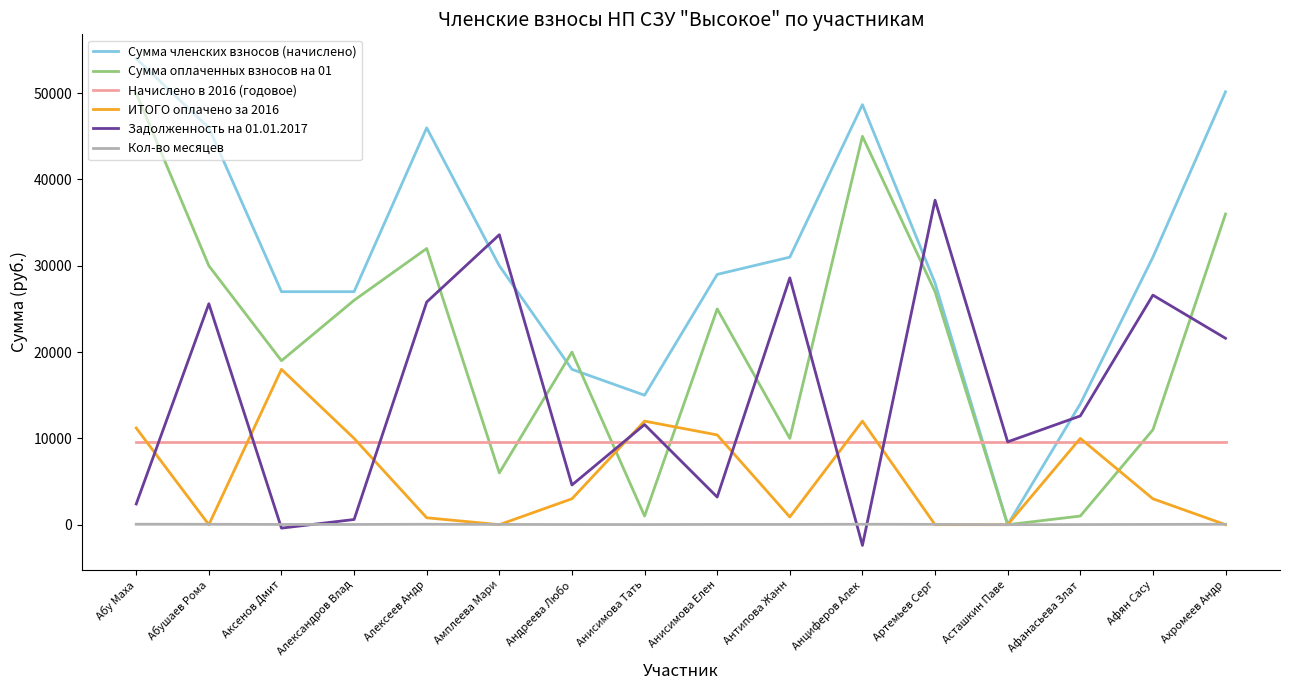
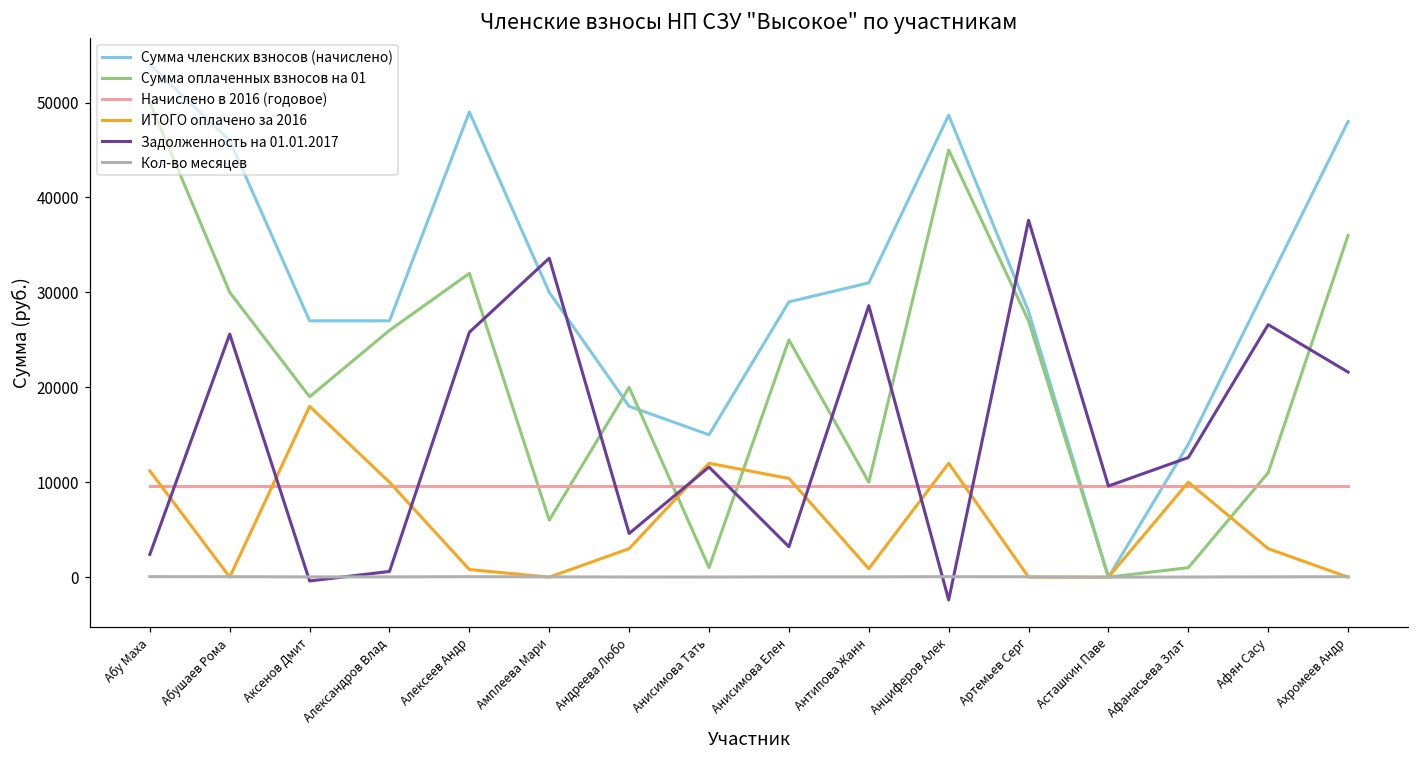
  {
    "Сумма членских взносов (начислено)": {
      "Аксенов Дмит": 27000,
      "Александров Влад": 27000,
-     "Алексеев Андр": 46000,
+     "Алексеев Андр": 49000,
      "Амплеева Мари": 30000,
      "Андреева Любо": 18000,
      "Анисимова Тать": 15000,
      "Анисимова Елен": 29000,
      "Антипова Жанн": 31000,
      "Анциферов Алек": 49000,
      "Артемьев Серг": 28000,
      "Афанасьева Злат": 14000,
      "Афян Сасу": 31000,
-     "Ахромеев Андр": 50000
+     "Ахромеев Андр": 48000
    },
    "Сумма оплаченных взносов на 01": {
      "Абушаев Рома": 30000,
      "Аксенов Дмит": 19000,
      "Александров Влад": 26000,
      "Алексеев Андр": 32000,
      "Амплеева Мари": 6000,
      "Андреева Любо": 20000,
      "Анисимова Тать": 1000,
      "Анисимова Елен": 25000,
      "Антипова Жанн": 10000,
      "Анциферов Алек": 45000,
      "Артемьев Серг": 27000,
      "Афанасьева Злат": 1000,
      "Афян Сасу": 11000,
      "Ахромеев Андр": 36000
    },
    "Начислено в 2016 (годовое)": {
      "Абу Маха": 10000,
      "Абушаев Рома": 10000,
      "Аксенов Дмит": 10000,
      "Александров Влад": 10000,
      "Алексеев Андр": 10000,
      "Амплеева Мари": 10000,
      "Андреева Любо": 10000,
      "Анисимова Тать": 10000,
      "Анисимова Елен": 10000,
      "Антипова Жанн": 10000,
      "Анциферов Алек": 10000,
      "Артемьев Серг": 10000,
      "Афанасьева Злат": 10000,
      "Афян Сасу": 10000,
      "Ахромеев Андр": 10000
    },
    "ИТОГО оплачено за 2016": {
      "Абу Маха": 11000,
      "Аксенов Дмит": 18000,
      "Александров Влад": 10000,
      "Алексеев Андр": 1000,
      "Андреева Любо": 3000,
      "Анисимова Тать": 12000,
      "Анисимова Елен": 10000,
      "Антипова Жанн": 1000,
      "Анциферов Алек": 12000,
      "Афанасьева Злат": 10000,
      "Афян Сасу": 3000
    },
    "Задолженность на 01.01.2017": {
      "Абу Маха": 2000,
      "Абушаев Рома": 26000,
      "Аксенов Дмит": 0,
      "Александров Влад": 1000,
      "Алексеев Андр": 26000,
      "Амплеева Мари": 34000,
      "Андреева Любо": 5000,
      "Анисимова Тать": 12000,
      "Анисимова Елен": 3000,
      "Антипова Жанн": 29000,
      "Анциферов Алек": -2000,
      "Артемьев Серг": 38000,
      "Афанасьева Злат": 13000,
      "Афян Сасу": 27000,
      "Ахромеев Андр": 22000
    },
    "Кол-во месяцев": {
      "Абу Маха": 0,
      "Аксенов Дмит": 0,
      "Александров Влад": 0,
      "Алексеев Андр": 0,
      "Андреева Любо": 0,
      "Анисимова Тать": 0,
      "Анисимова Елен": 0,
      "Антипова Жанн": 0,
      "Анциферов Алек": 0,
      "Афанасьева Злат": 0,
      "Афян Сасу": 0
    }
  }
